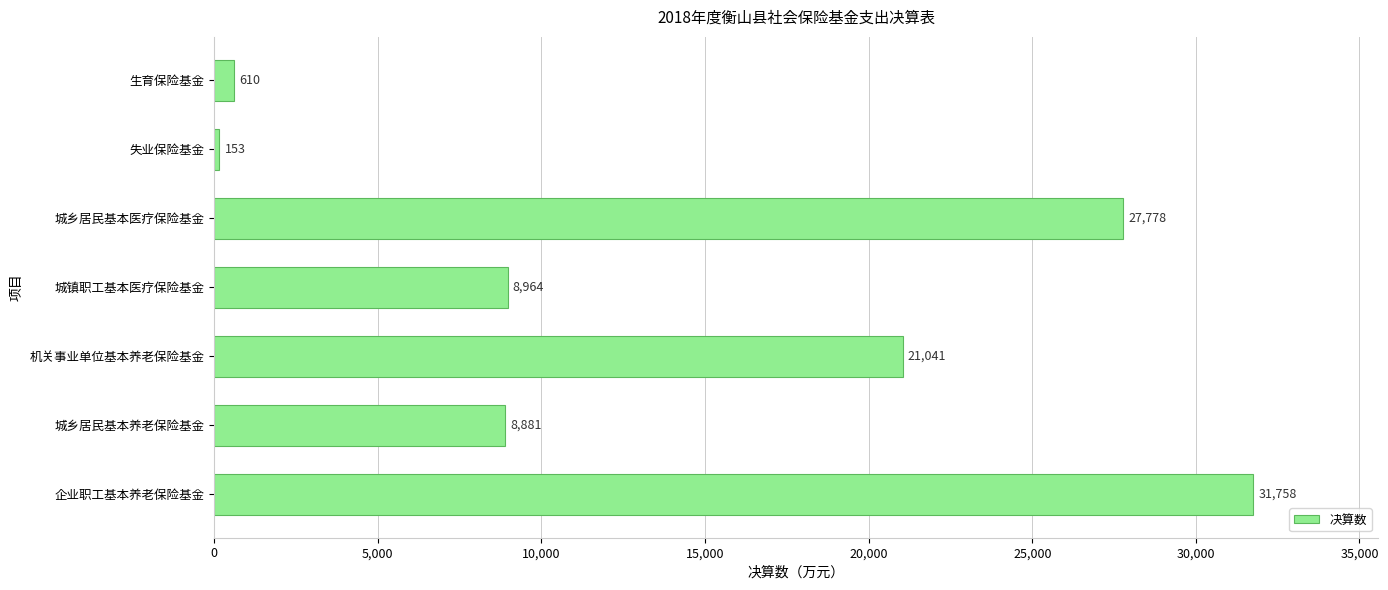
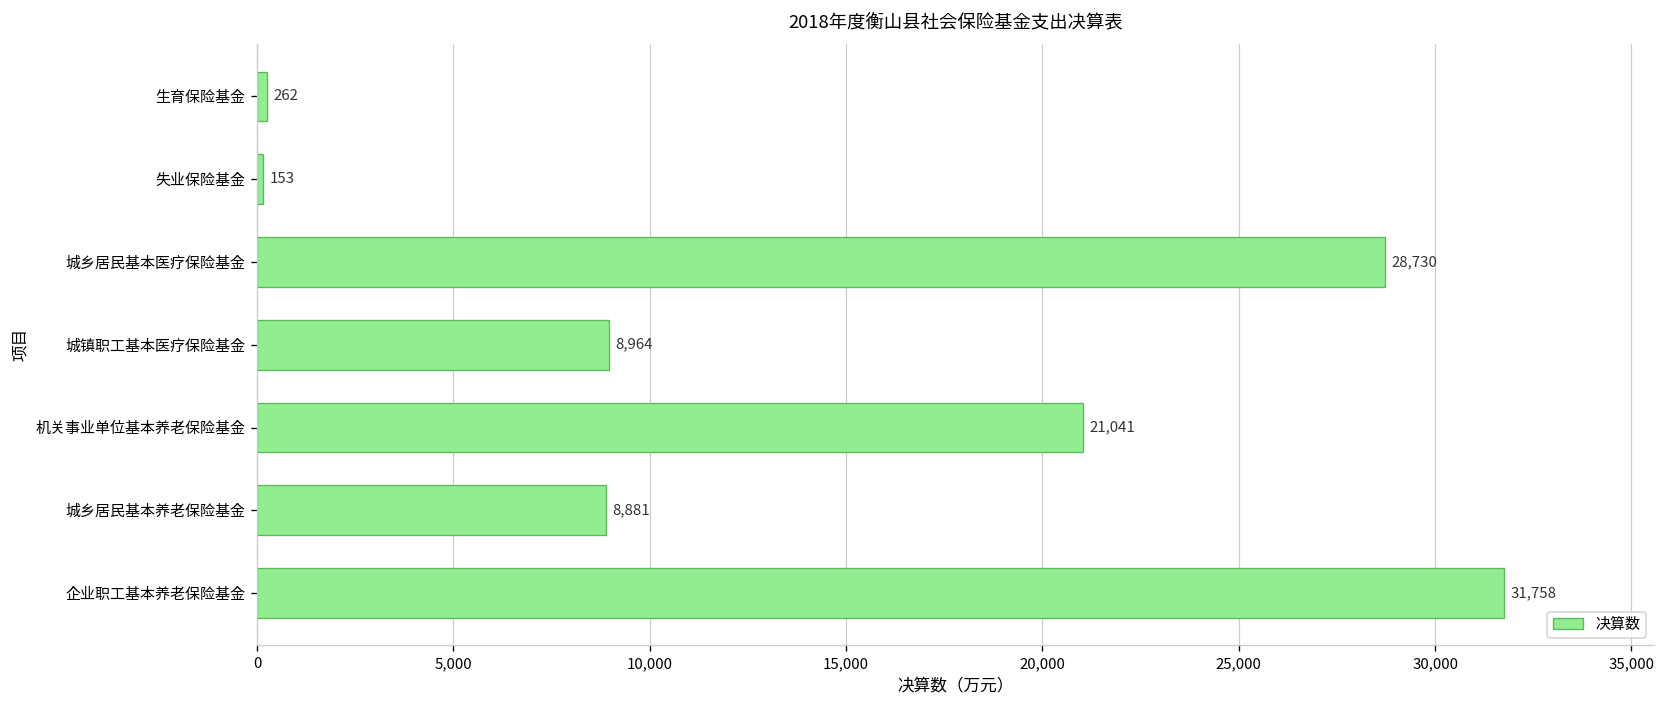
  {
-   "生育保险基金": "610",
+   "生育保险基金": "262",
    "失业保险基金": "153",
-   "城乡居民基本医疗保险基金": "27,778",
+   "城乡居民基本医疗保险基金": "28,730",
    "城镇职工基本医疗保险基金": "8,964",
    "机关事业单位基本养老保险基金": "21,041",
    "城乡居民基本养老保险基金": "8,881",
    "企业职工基本养老保险基金": "31,758"
  }
